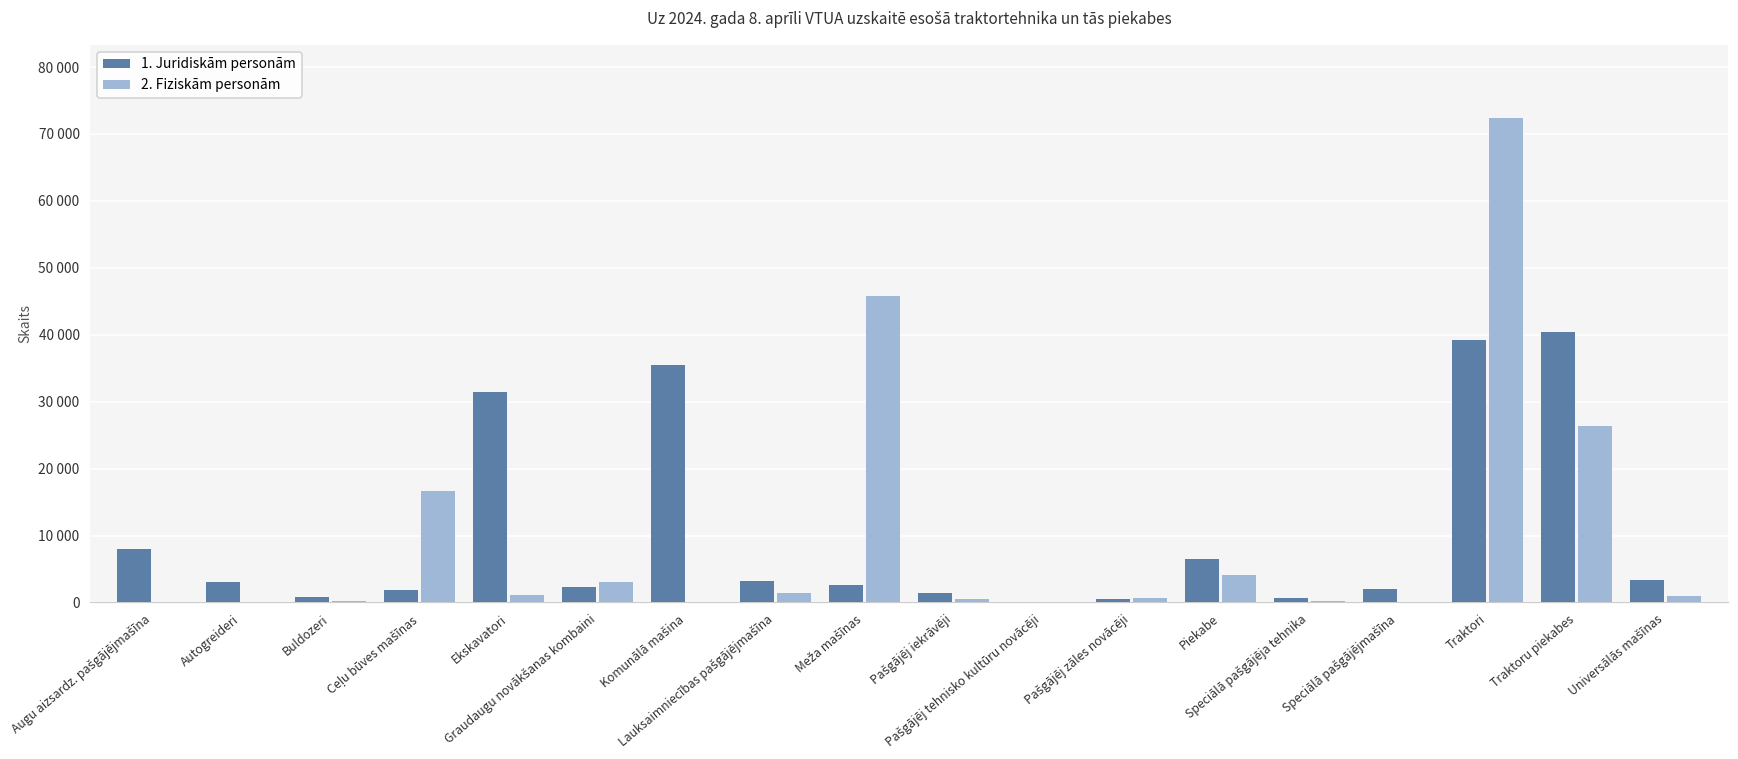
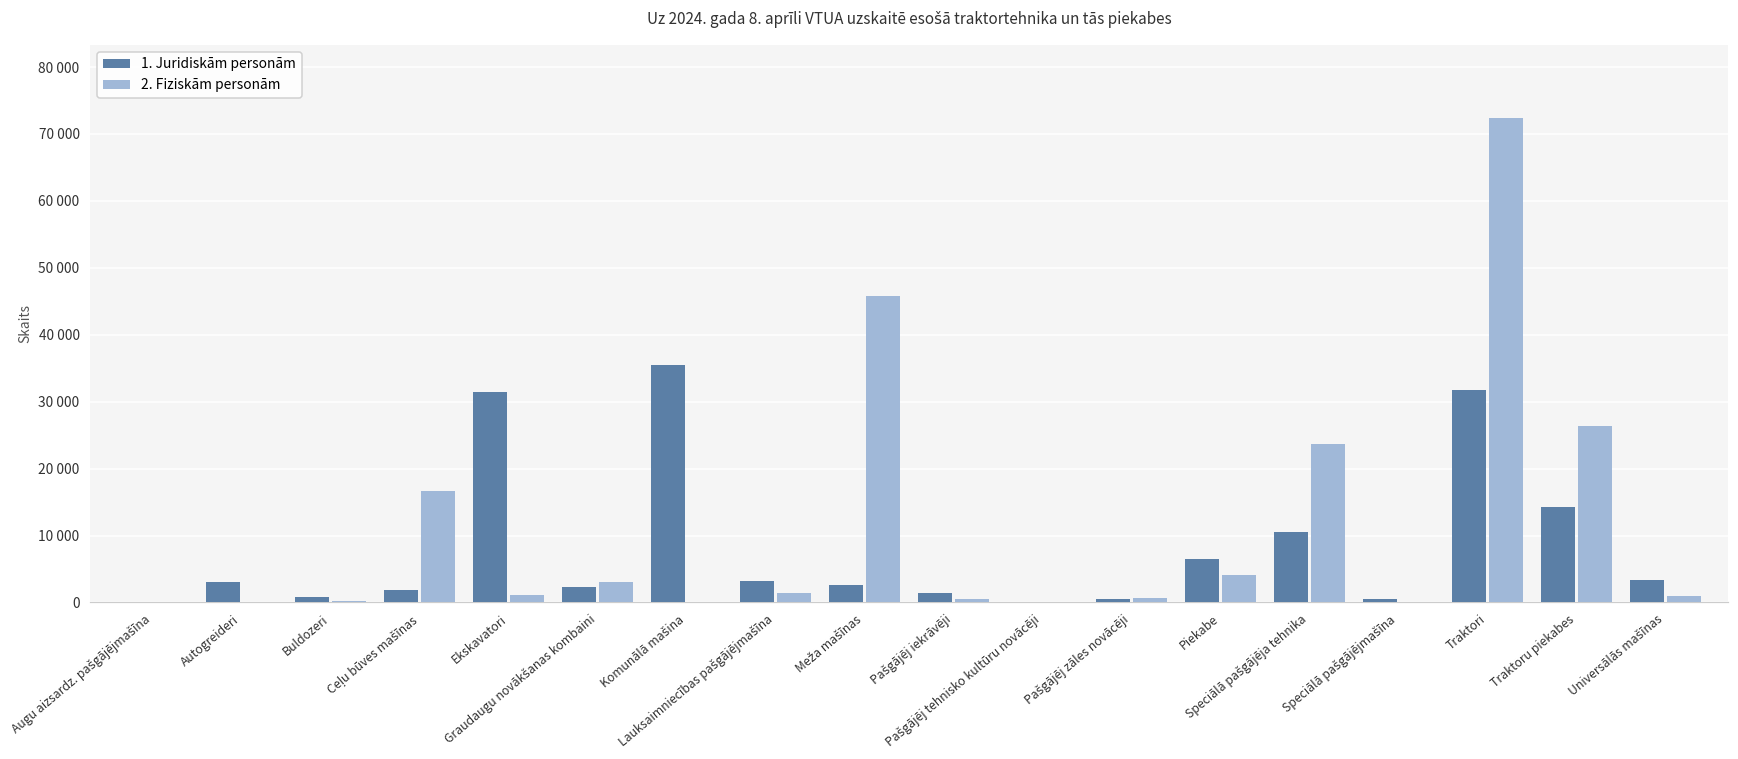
  {
    "1. Juridiskām personām": {
-     "Augu aizsardz. pašgājējmašīna": 8000,
+     "Augu aizsardz. pašgājējmašīna": 0,
      "Autogreideri": 3000,
      "Buldozeri": 1000,
      "Ceļu būves mašīnas": 2000,
      "Ekskavatori": 31000,
      "Graudaugu novākšanas kombaini": 2000,
      "Komunālā mašina": 35000,
      "Lauksaimniecības pašgājējmašīna": 3000,
      "Meža mašīnas": 3000,
      "Pašgājēj iekrāvēji": 1000,
      "Pašgājēj zāles novācēji": 1000,
      "Piekabe": 6000,
-     "Speciālā pašgājēja tehnika": 1000,
-     "Speciālā pašgājējmašīna": 2000,
-     "Traktori": 39000,
-     "Traktoru piekabes": 40000,
+     "Speciālā pašgājēja tehnika": 10000,
+     "Speciālā pašgājējmašīna": 0,
+     "Traktori": 32000,
+     "Traktoru piekabes": 14000,
      "Universālās mašīnas": 3000
    },
    "2. Fiziskām personām": {
      "Ceļu būves mašīnas": 17000,
      "Ekskavatori": 1000,
      "Graudaugu novākšanas kombaini": 3000,
      "Lauksaimniecības pašgājējmašīna": 1000,
      "Meža mašīnas": 46000,
      "Pašgājēj iekrāvēji": 1000,
      "Pašgājēj zāles novācēji": 1000,
      "Piekabe": 4000,
-     "Speciālā pašgājēja tehnika": 0,
+     "Speciālā pašgājēja tehnika": 24000,
      "Traktori": 72000,
      "Traktoru piekabes": 26000,
      "Universālās mašīnas": 1000
    }
  }
